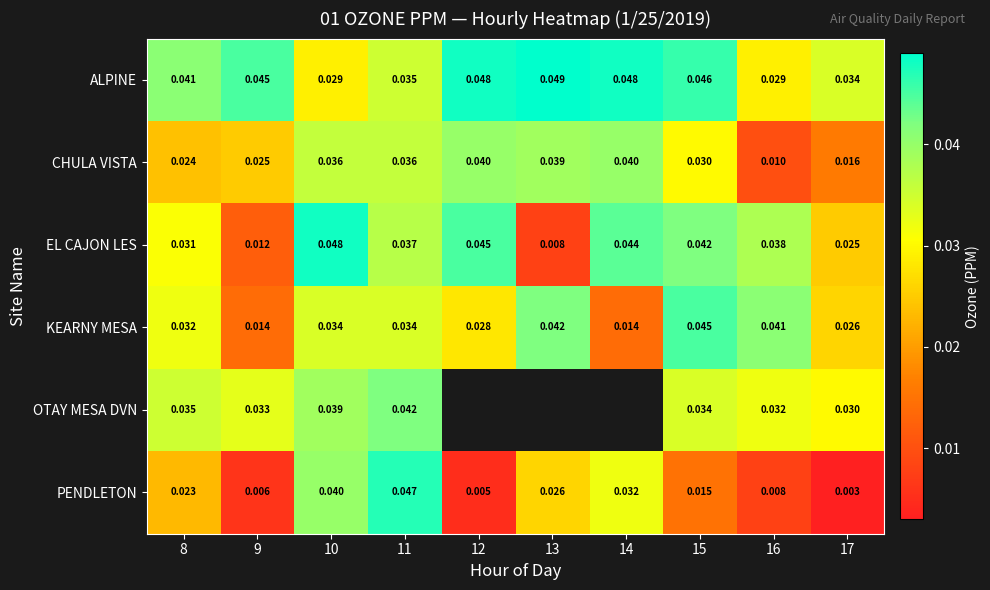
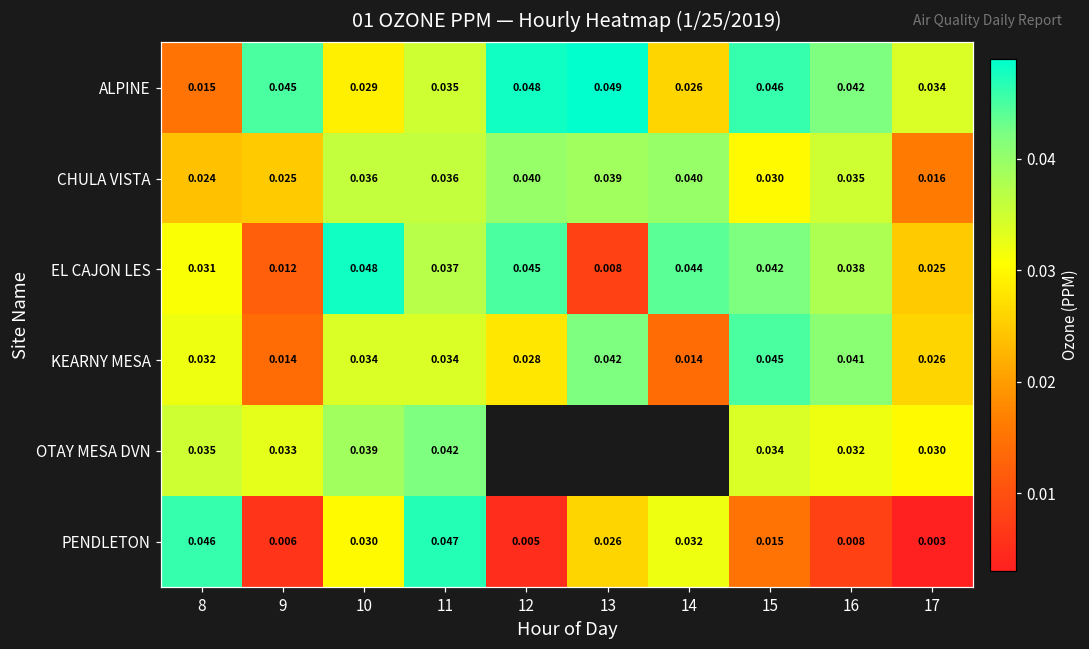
  {
    "ALPINE": {
-     "8": 0.041,
+     "8": 0.015,
      "9": 0.045,
      "10": 0.029,
      "11": 0.035,
      "12": 0.048,
      "13": 0.049,
-     "14": 0.048,
+     "14": 0.026,
      "15": 0.046,
-     "16": 0.029,
+     "16": 0.042,
      "17": 0.034
    },
    "CHULA VISTA": {
      "8": 0.024,
      "9": 0.025,
      "10": 0.036,
      "11": 0.036,
      "12": 0.040,
      "13": 0.039,
      "14": 0.040,
      "15": 0.030,
-     "16": 0.010,
+     "16": 0.035,
      "17": 0.016
    },
    "EL CAJON LES": {
      "8": 0.031,
      "9": 0.012,
      "10": 0.048,
      "11": 0.037,
      "12": 0.045,
      "13": 0.008,
      "14": 0.044,
      "15": 0.042,
      "16": 0.038,
      "17": 0.025
    },
    "KEARNY MESA": {
      "8": 0.032,
      "9": 0.014,
      "10": 0.034,
      "11": 0.034,
      "12": 0.028,
      "13": 0.042,
      "14": 0.014,
      "15": 0.045,
      "16": 0.041,
      "17": 0.026
    },
    "OTAY MESA DVN": {
      "8": 0.035,
      "9": 0.033,
      "10": 0.039,
      "11": 0.042,
      "15": 0.034,
      "16": 0.032,
      "17": 0.030
    },
    "PENDLETON": {
-     "8": 0.023,
+     "8": 0.046,
      "9": 0.006,
-     "10": 0.040,
+     "10": 0.030,
      "11": 0.047,
      "12": 0.005,
      "13": 0.026,
      "14": 0.032,
      "15": 0.015,
      "16": 0.008,
      "17": 0.003
    }
  }
